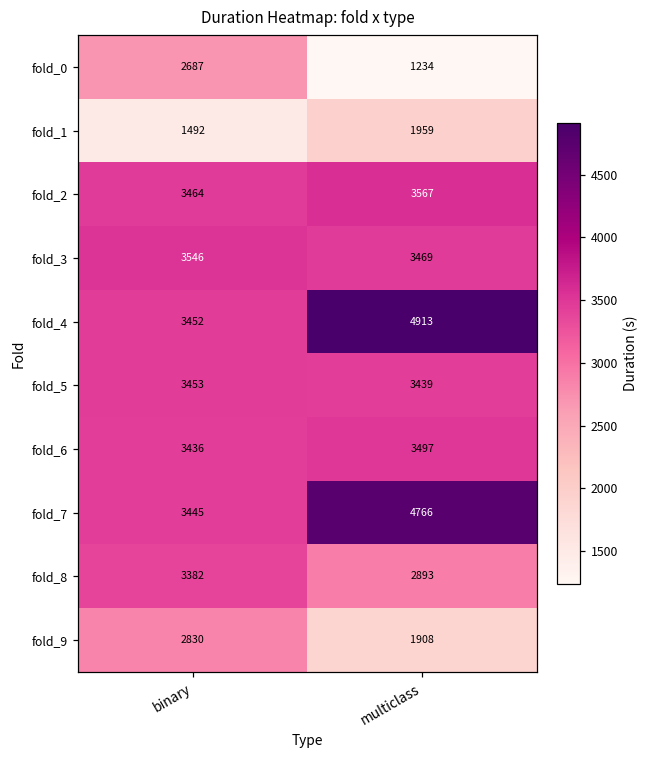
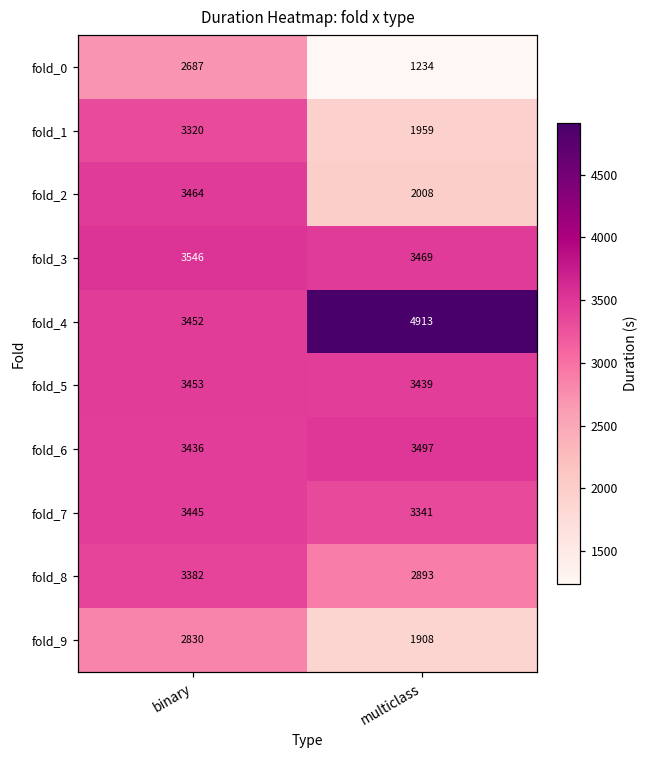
  {
    "fold_0": {
      "binary": 2687,
      "multiclass": 1234
    },
    "fold_1": {
-     "binary": 1492,
+     "binary": 3320,
      "multiclass": 1959
    },
    "fold_2": {
      "binary": 3464,
-     "multiclass": 3567
+     "multiclass": 2008
    },
    "fold_3": {
      "binary": 3546,
      "multiclass": 3469
    },
    "fold_4": {
      "binary": 3452,
      "multiclass": 4913
    },
    "fold_5": {
      "binary": 3453,
      "multiclass": 3439
    },
    "fold_6": {
      "binary": 3436,
      "multiclass": 3497
    },
    "fold_7": {
      "binary": 3445,
-     "multiclass": 4766
+     "multiclass": 3341
    },
    "fold_8": {
      "binary": 3382,
      "multiclass": 2893
    },
    "fold_9": {
      "binary": 2830,
      "multiclass": 1908
    }
  }
